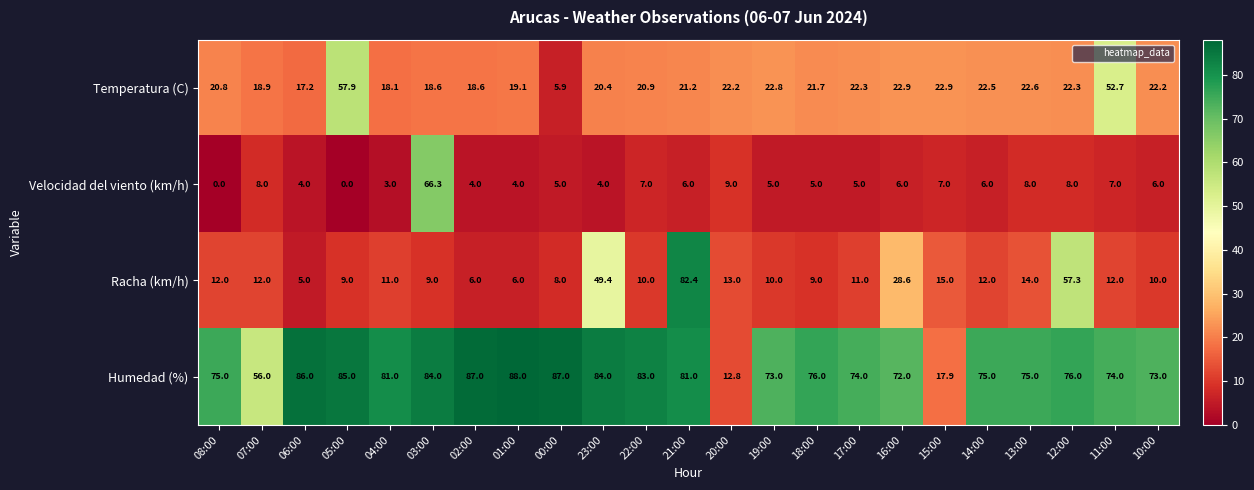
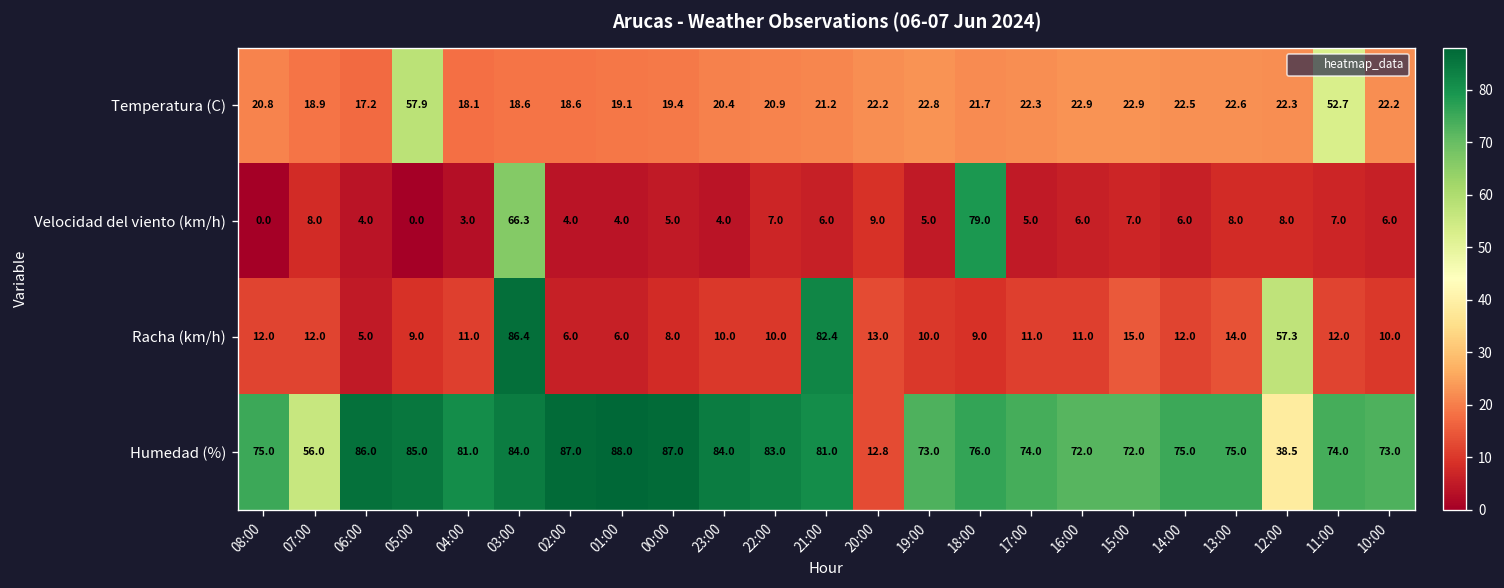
  {
    "Temperatura (C)": {
      "08:00": 20.8,
      "07:00": 18.9,
      "06:00": 17.2,
      "05:00": 57.9,
      "04:00": 18.1,
      "03:00": 18.6,
      "02:00": 18.6,
      "01:00": 19.1,
-     "00:00": 5.9,
+     "00:00": 19.4,
      "23:00": 20.4,
      "22:00": 20.9,
      "21:00": 21.2,
      "20:00": 22.2,
      "19:00": 22.8,
      "18:00": 21.7,
      "17:00": 22.3,
      "16:00": 22.9,
      "15:00": 22.9,
      "14:00": 22.5,
      "13:00": 22.6,
      "12:00": 22.3,
      "11:00": 52.7,
      "10:00": 22.2
    },
    "Velocidad del viento (km/h)": {
      "08:00": 0.0,
      "07:00": 8.0,
      "06:00": 4.0,
      "05:00": 0.0,
      "04:00": 3.0,
      "03:00": 66.3,
      "02:00": 4.0,
      "01:00": 4.0,
      "00:00": 5.0,
      "23:00": 4.0,
      "22:00": 7.0,
      "21:00": 6.0,
      "20:00": 9.0,
      "19:00": 5.0,
-     "18:00": 5.0,
+     "18:00": 79.0,
      "17:00": 5.0,
      "16:00": 6.0,
      "15:00": 7.0,
      "14:00": 6.0,
      "13:00": 8.0,
      "12:00": 8.0,
      "11:00": 7.0,
      "10:00": 6.0
    },
    "Racha (km/h)": {
      "08:00": 12.0,
      "07:00": 12.0,
      "06:00": 5.0,
      "05:00": 9.0,
      "04:00": 11.0,
-     "03:00": 9.0,
+     "03:00": 86.4,
      "02:00": 6.0,
      "01:00": 6.0,
      "00:00": 8.0,
-     "23:00": 49.4,
+     "23:00": 10.0,
      "22:00": 10.0,
      "21:00": 82.4,
      "20:00": 13.0,
      "19:00": 10.0,
      "18:00": 9.0,
      "17:00": 11.0,
-     "16:00": 28.6,
+     "16:00": 11.0,
      "15:00": 15.0,
      "14:00": 12.0,
      "13:00": 14.0,
      "12:00": 57.3,
      "11:00": 12.0,
      "10:00": 10.0
    },
    "Humedad (%)": {
      "08:00": 75.0,
      "07:00": 56.0,
      "06:00": 86.0,
      "05:00": 85.0,
      "04:00": 81.0,
      "03:00": 84.0,
      "02:00": 87.0,
      "01:00": 88.0,
      "00:00": 87.0,
      "23:00": 84.0,
      "22:00": 83.0,
      "21:00": 81.0,
      "20:00": 12.8,
      "19:00": 73.0,
      "18:00": 76.0,
      "17:00": 74.0,
      "16:00": 72.0,
-     "15:00": 17.9,
+     "15:00": 72.0,
      "14:00": 75.0,
      "13:00": 75.0,
-     "12:00": 76.0,
+     "12:00": 38.5,
      "11:00": 74.0,
      "10:00": 73.0
    }
  }
